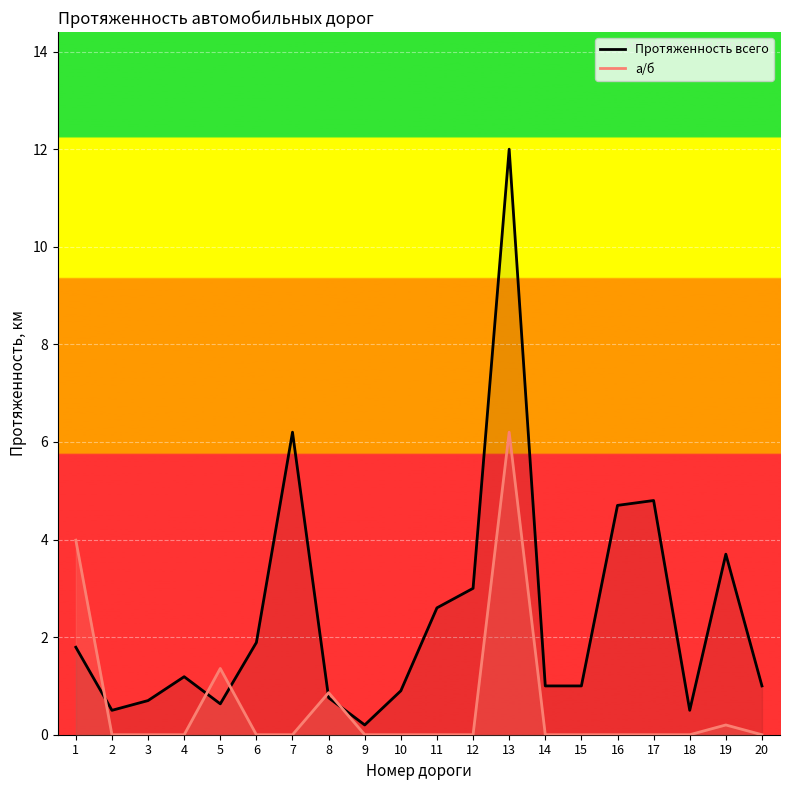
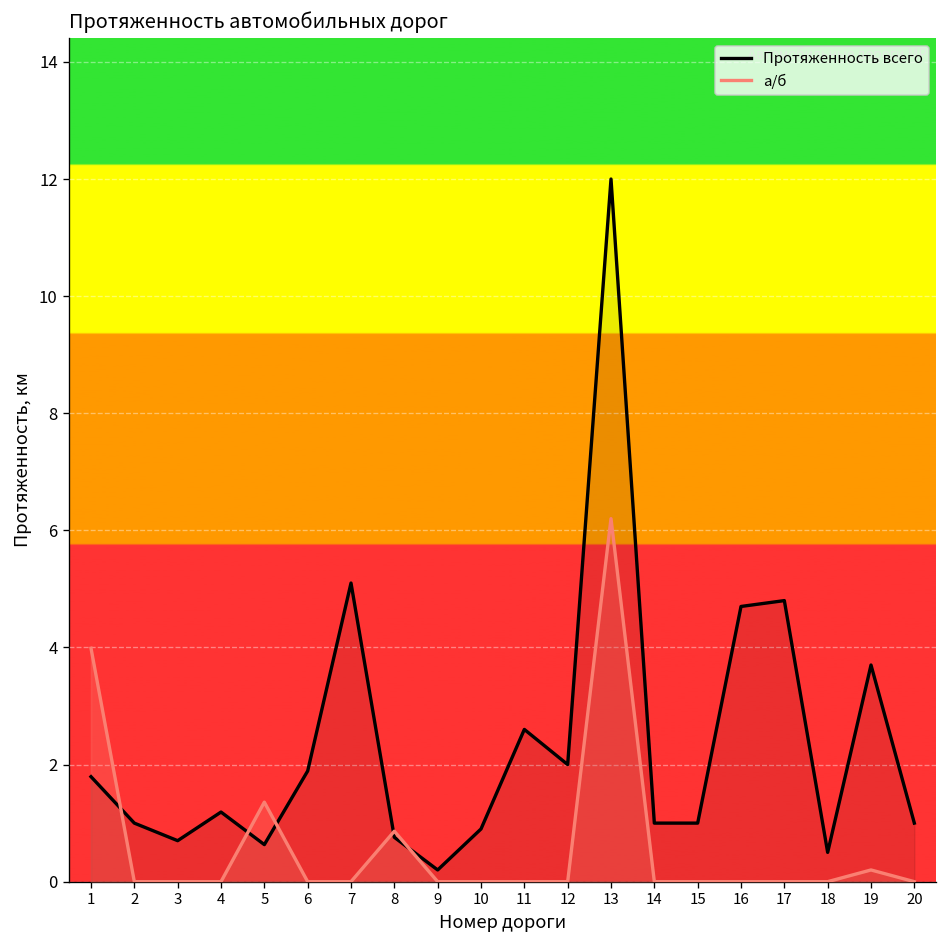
  {
    "Протяженность всего": {
      "1": 1.8,
-     "2": 0.5,
+     "2": 1.0,
      "3": 0.7,
      "4": 1.2,
      "5": 0.6,
      "6": 1.9,
-     "7": 6.2,
+     "7": 5.1,
      "8": 0.8,
      "9": 0.2,
      "10": 0.9,
      "11": 2.6,
-     "12": 3,
+     "12": 2,
      "13": 12.0,
      "14": 1.0,
      "15": 1.0,
      "16": 4.7,
      "17": 4.8,
      "18": 0.5,
      "19": 3.7,
      "20": 1.0
    },
    "а/б": {
      "1": 4.0,
      "2": 0.0,
      "3": 0.0,
      "4": 0.0,
      "5": 1.4,
      "6": 0.0,
      "7": 0.0,
      "8": 0.9,
      "9": 0.0,
      "10": 0.0,
      "11": 0.0,
      "12": 0.0,
      "13": 6.2,
      "14": 0.0,
      "15": 0.0,
      "16": 0.0,
      "17": 0.0,
      "18": 0.0,
      "19": 0.2,
      "20": 0.0
    }
  }
